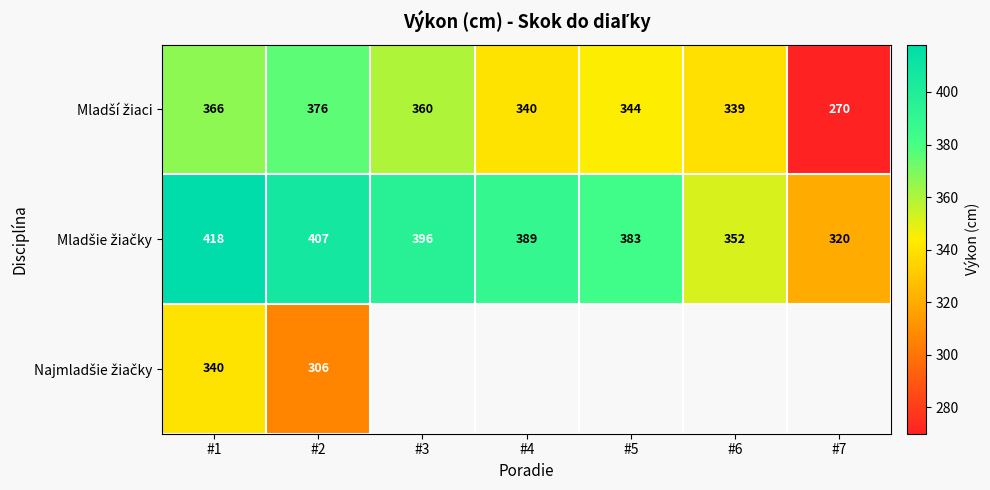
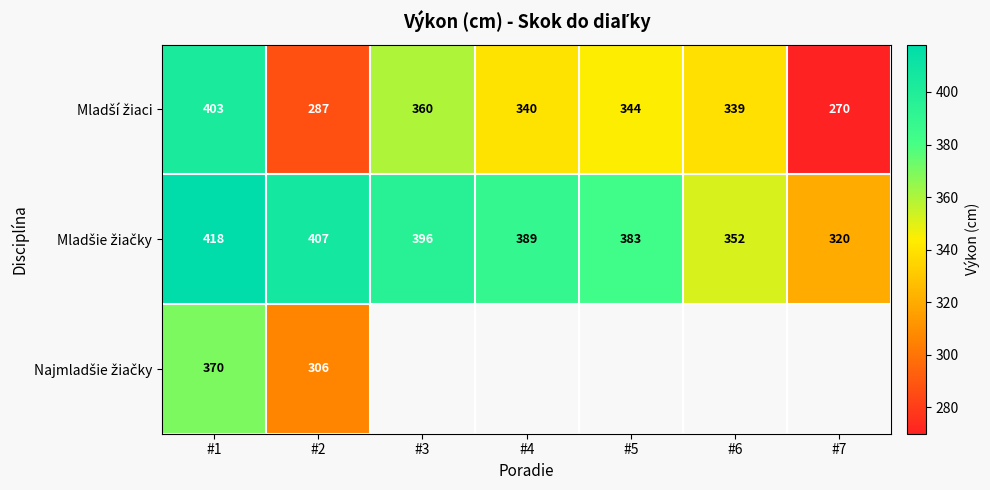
  {
    "Mladší žiaci": {
-     "#1": 366,
-     "#2": 376,
+     "#1": 403,
+     "#2": 287,
      "#3": 360,
      "#4": 340,
      "#5": 344,
      "#6": 339,
      "#7": 270
    },
    "Mladšie žiačky": {
      "#1": 418,
      "#2": 407,
      "#3": 396,
      "#4": 389,
      "#5": 383,
      "#6": 352,
      "#7": 320
    },
    "Najmladšie žiačky": {
-     "#1": 340,
+     "#1": 370,
      "#2": 306
    }
  }
